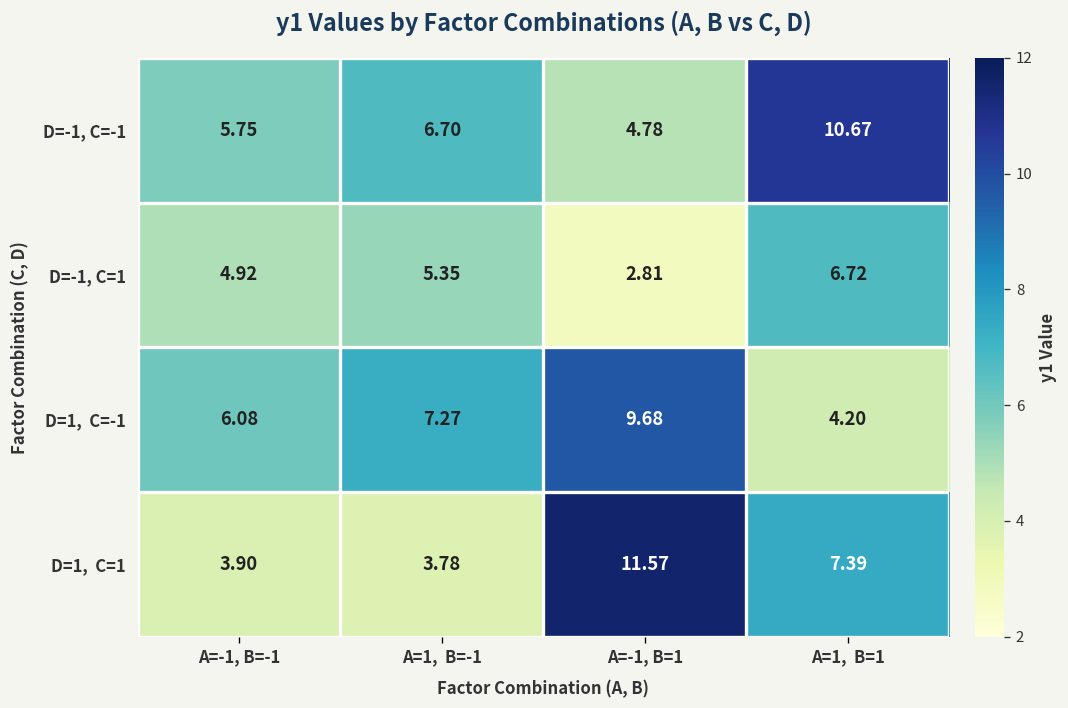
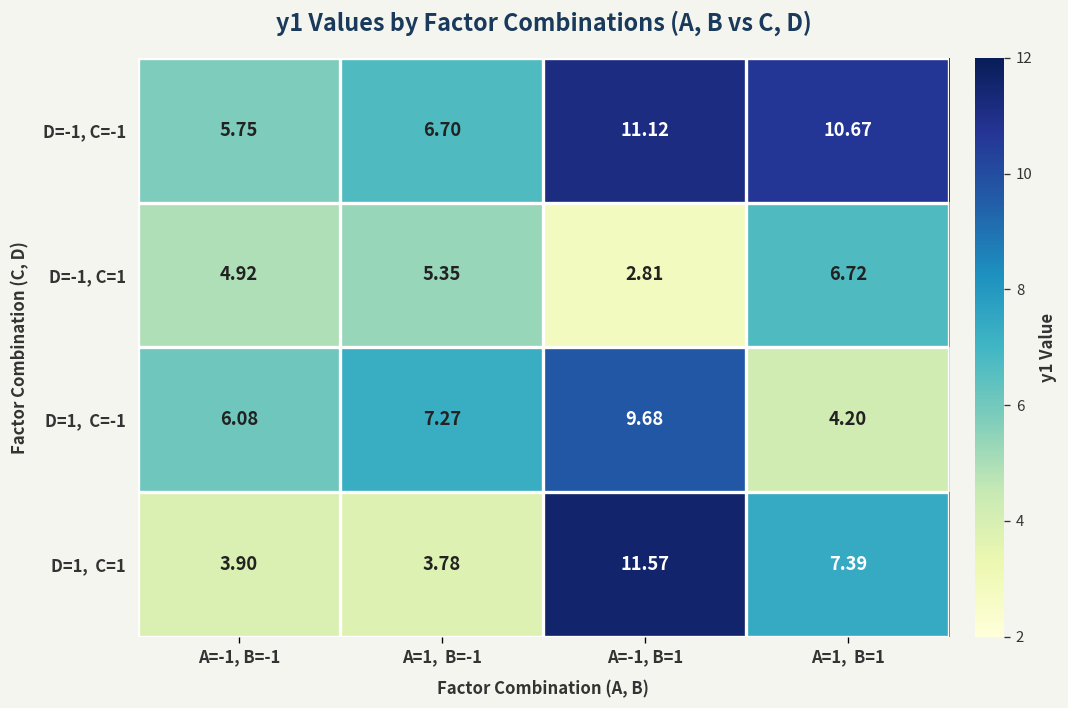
  {
    "D=-1, C=-1": {
      "A=-1, B=-1": 5.75,
      "A=1, B=-1": 6.70,
-     "A=-1, B=1": 4.78,
+     "A=-1, B=1": 11.12,
      "A=1, B=1": 10.67
    },
    "D=-1, C=1": {
      "A=-1, B=-1": 4.92,
      "A=1, B=-1": 5.35,
      "A=-1, B=1": 2.81,
      "A=1, B=1": 6.72
    },
    "D=1, C=-1": {
      "A=-1, B=-1": 6.08,
      "A=1, B=-1": 7.27,
      "A=-1, B=1": 9.68,
      "A=1, B=1": 4.20
    },
    "D=1, C=1": {
      "A=-1, B=-1": 3.90,
      "A=1, B=-1": 3.78,
      "A=-1, B=1": 11.57,
      "A=1, B=1": 7.39
    }
  }
